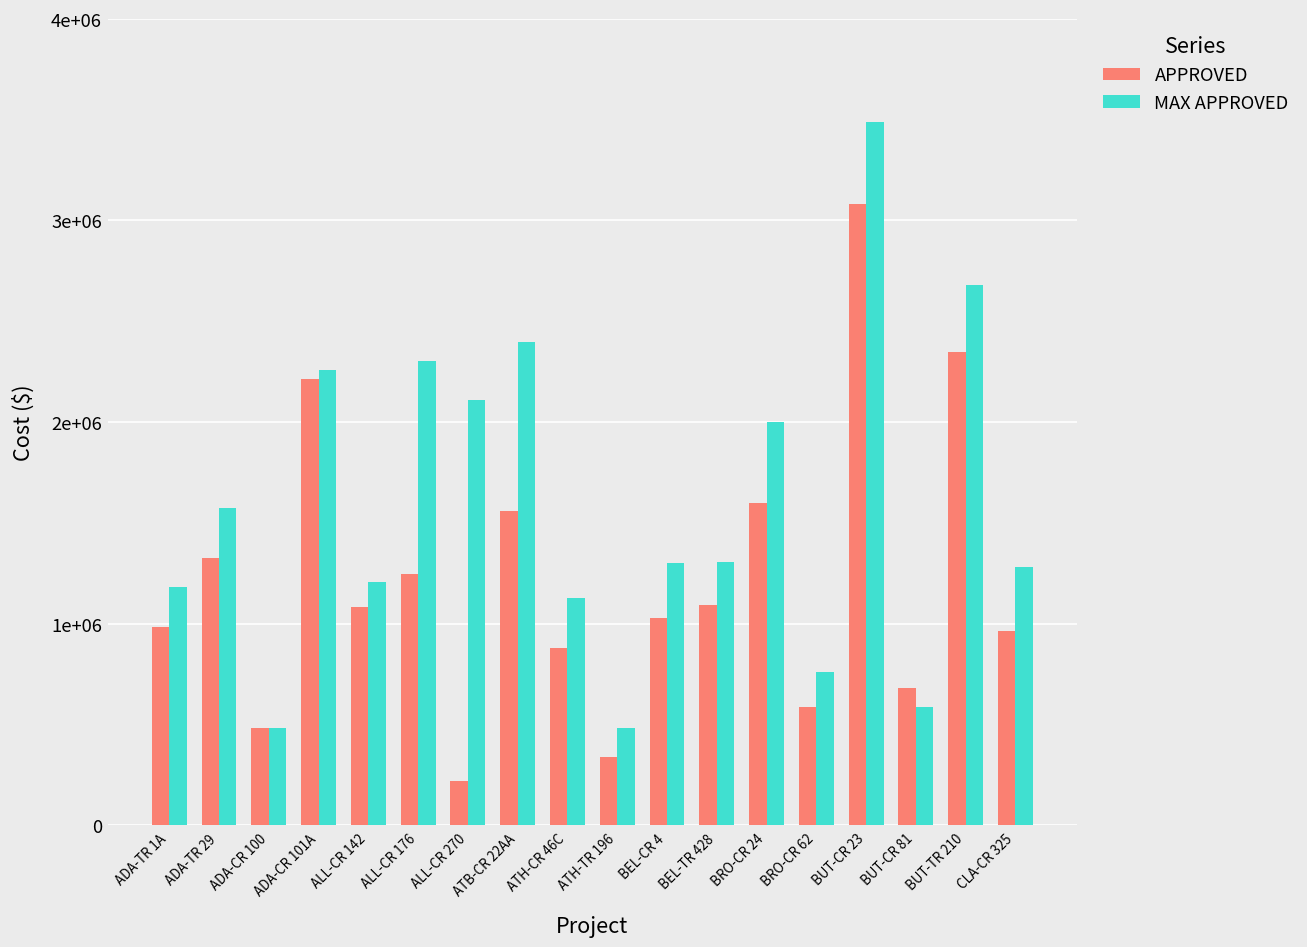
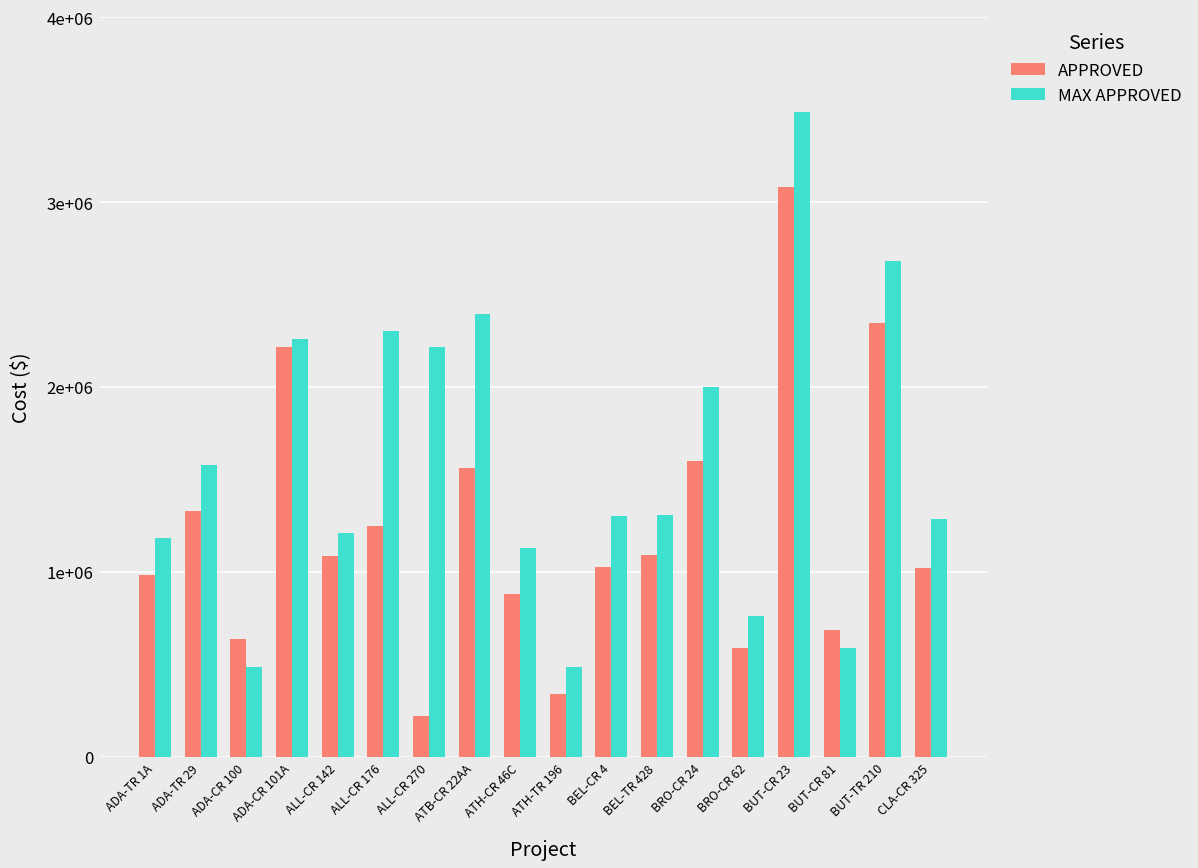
  {
    "APPROVED": {
      "ADA-TR 1A": 980000,
      "ADA-TR 29": 1330000,
-     "ADA-CR 100": 480000,
+     "ADA-CR 100": 640000,
      "ADA-CR 101A": 2220000,
      "ALL-CR 142": 1080000,
      "ALL-CR 176": 1250000,
      "ALL-CR 270": 220000,
      "ATB-CR 22AA": 1560000,
      "ATH-CR 46C": 880000,
      "ATH-TR 196": 340000,
      "BEL-CR 4": 1030000,
      "BEL-TR 428": 1090000,
      "BRO-CR 24": 1600000,
      "BRO-CR 62": 590000,
      "BUT-CR 23": 3080000,
      "BUT-CR 81": 680000,
      "BUT-TR 210": 2350000,
-     "CLA-CR 325": 970000
+     "CLA-CR 325": 1020000
    },
    "MAX APPROVED": {
      "ADA-TR 1A": 1180000,
      "ADA-TR 29": 1570000,
      "ADA-CR 100": 480000,
      "ADA-CR 101A": 2260000,
      "ALL-CR 142": 1210000,
      "ALL-CR 176": 2300000,
-     "ALL-CR 270": 2110000,
+     "ALL-CR 270": 2210000,
      "ATB-CR 22AA": 2400000,
      "ATH-CR 46C": 1130000,
      "ATH-TR 196": 480000,
      "BEL-CR 4": 1300000,
      "BEL-TR 428": 1310000,
      "BRO-CR 24": 2000000,
      "BRO-CR 62": 760000,
      "BUT-CR 23": 3490000,
      "BUT-CR 81": 590000,
      "BUT-TR 210": 2680000,
      "CLA-CR 325": 1280000
    }
  }
